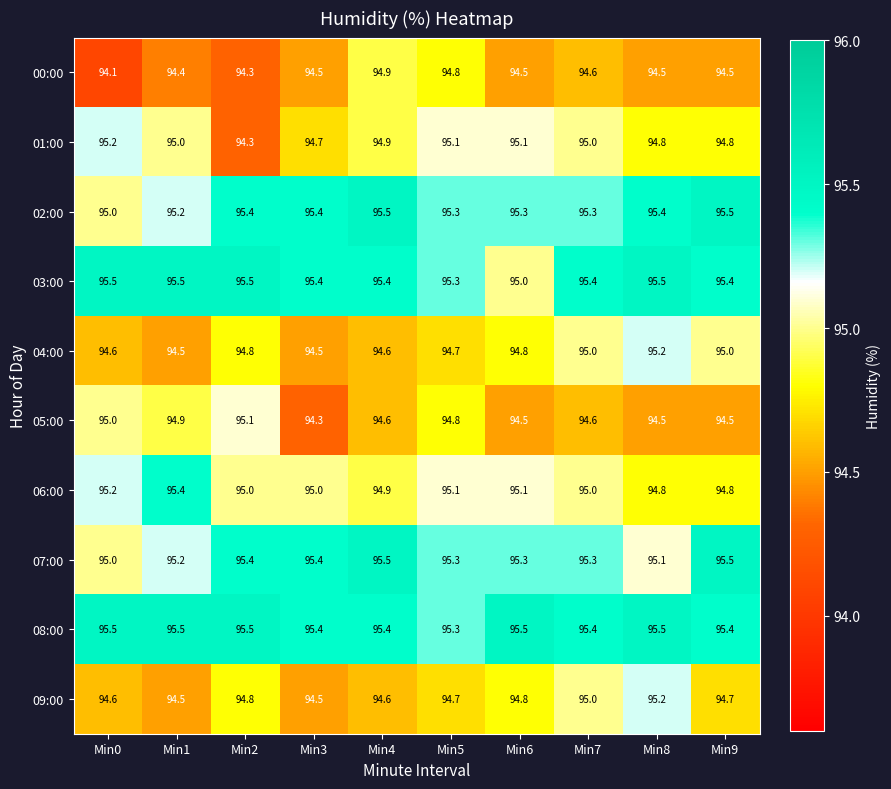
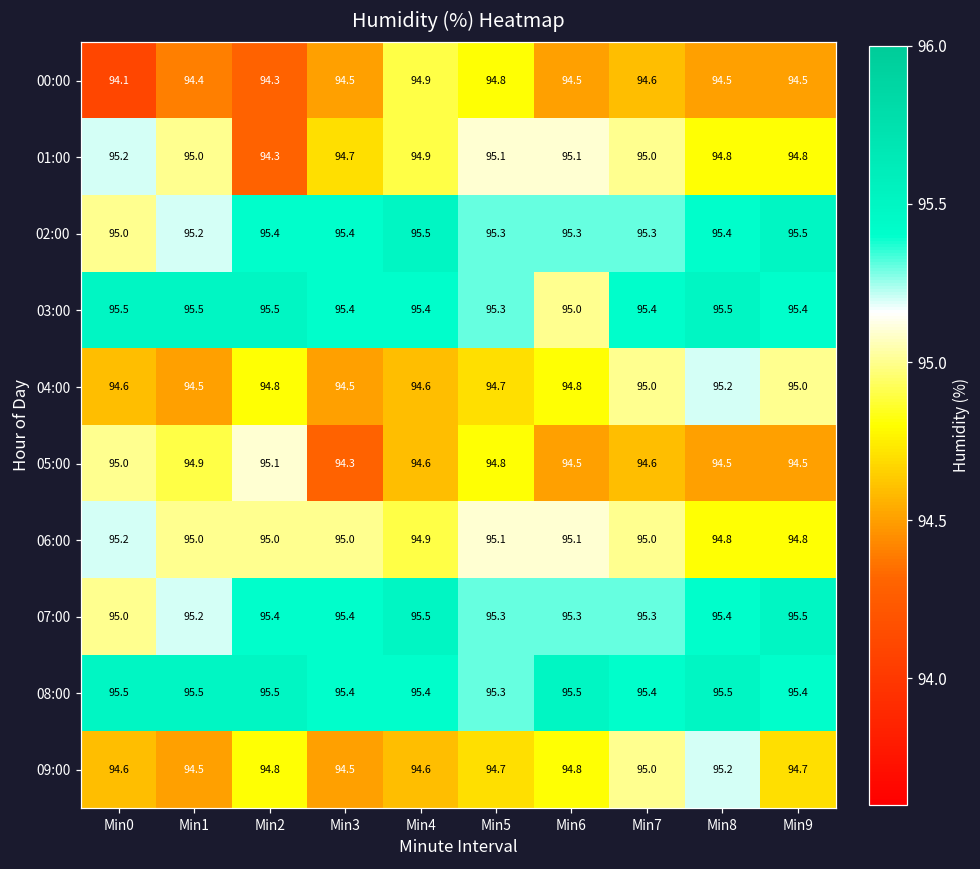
  {
    "00:00": {
      "Min0": 94.1,
      "Min1": 94.4,
      "Min2": 94.3,
      "Min3": 94.5,
      "Min4": 94.9,
      "Min5": 94.8,
      "Min6": 94.5,
      "Min7": 94.6,
      "Min8": 94.5,
      "Min9": 94.5
    },
    "01:00": {
      "Min0": 95.2,
      "Min1": 95.0,
      "Min2": 94.3,
      "Min3": 94.7,
      "Min4": 94.9,
      "Min5": 95.1,
      "Min6": 95.1,
      "Min7": 95.0,
      "Min8": 94.8,
      "Min9": 94.8
    },
    "02:00": {
      "Min0": 95.0,
      "Min1": 95.2,
      "Min2": 95.4,
      "Min3": 95.4,
      "Min4": 95.5,
      "Min5": 95.3,
      "Min6": 95.3,
      "Min7": 95.3,
      "Min8": 95.4,
      "Min9": 95.5
    },
    "03:00": {
      "Min0": 95.5,
      "Min1": 95.5,
      "Min2": 95.5,
      "Min3": 95.4,
      "Min4": 95.4,
      "Min5": 95.3,
      "Min6": 95.0,
      "Min7": 95.4,
      "Min8": 95.5,
      "Min9": 95.4
    },
    "04:00": {
      "Min0": 94.6,
      "Min1": 94.5,
      "Min2": 94.8,
      "Min3": 94.5,
      "Min4": 94.6,
      "Min5": 94.7,
      "Min6": 94.8,
      "Min7": 95.0,
      "Min8": 95.2,
      "Min9": 95.0
    },
    "05:00": {
      "Min0": 95.0,
      "Min1": 94.9,
      "Min2": 95.1,
      "Min3": 94.3,
      "Min4": 94.6,
      "Min5": 94.8,
      "Min6": 94.5,
      "Min7": 94.6,
      "Min8": 94.5,
      "Min9": 94.5
    },
    "06:00": {
      "Min0": 95.2,
-     "Min1": 95.4,
+     "Min1": 95.0,
      "Min2": 95.0,
      "Min3": 95.0,
      "Min4": 94.9,
      "Min5": 95.1,
      "Min6": 95.1,
      "Min7": 95.0,
      "Min8": 94.8,
      "Min9": 94.8
    },
    "07:00": {
      "Min0": 95.0,
      "Min1": 95.2,
      "Min2": 95.4,
      "Min3": 95.4,
      "Min4": 95.5,
      "Min5": 95.3,
      "Min6": 95.3,
      "Min7": 95.3,
-     "Min8": 95.1,
+     "Min8": 95.4,
      "Min9": 95.5
    },
    "08:00": {
      "Min0": 95.5,
      "Min1": 95.5,
      "Min2": 95.5,
      "Min3": 95.4,
      "Min4": 95.4,
      "Min5": 95.3,
      "Min6": 95.5,
      "Min7": 95.4,
      "Min8": 95.5,
      "Min9": 95.4
    },
    "09:00": {
      "Min0": 94.6,
      "Min1": 94.5,
      "Min2": 94.8,
      "Min3": 94.5,
      "Min4": 94.6,
      "Min5": 94.7,
      "Min6": 94.8,
      "Min7": 95.0,
      "Min8": 95.2,
      "Min9": 94.7
    }
  }
